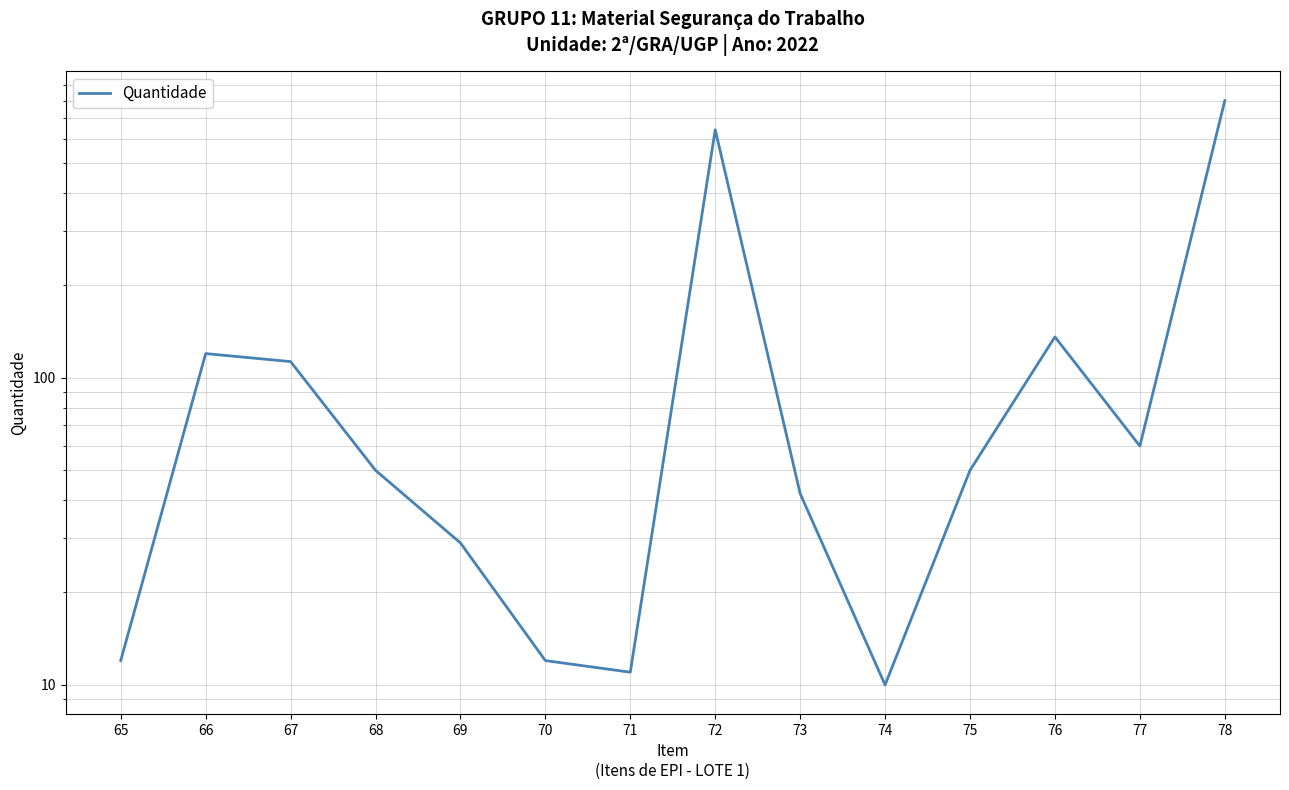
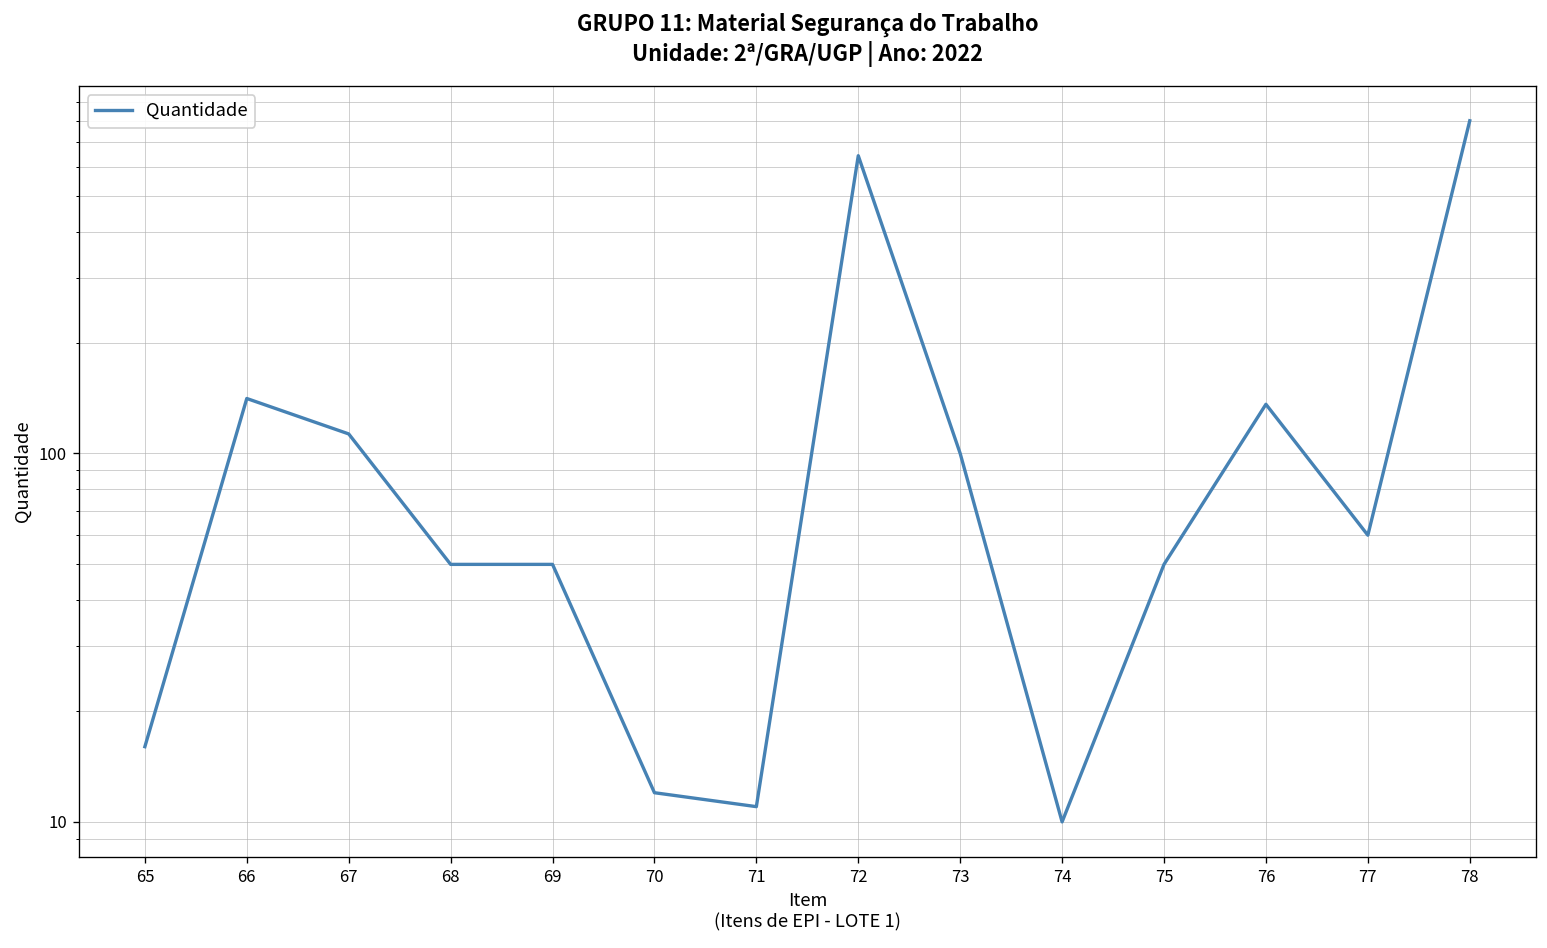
  {
-   "65": 12,
-   "66": 120,
+   "65": 16,
+   "66": 140,
    "67": 113,
    "68": 50,
-   "69": 29,
+   "69": 50,
    "70": 12,
    "71": 11,
    "72": 640,
-   "73": 42,
+   "73": 100,
    "74": 10,
    "75": 50,
    "76": 140,
    "77": 60,
    "78": 800
  }
